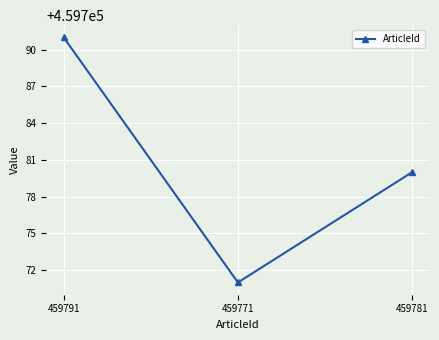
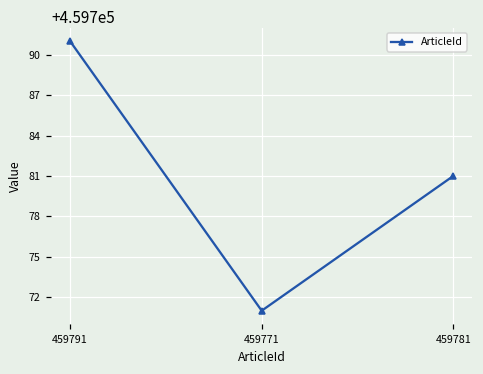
  {
    "459791": 459791,
    "459771": 459771,
-   "459781": 459780
+   "459781": 459781
  }
